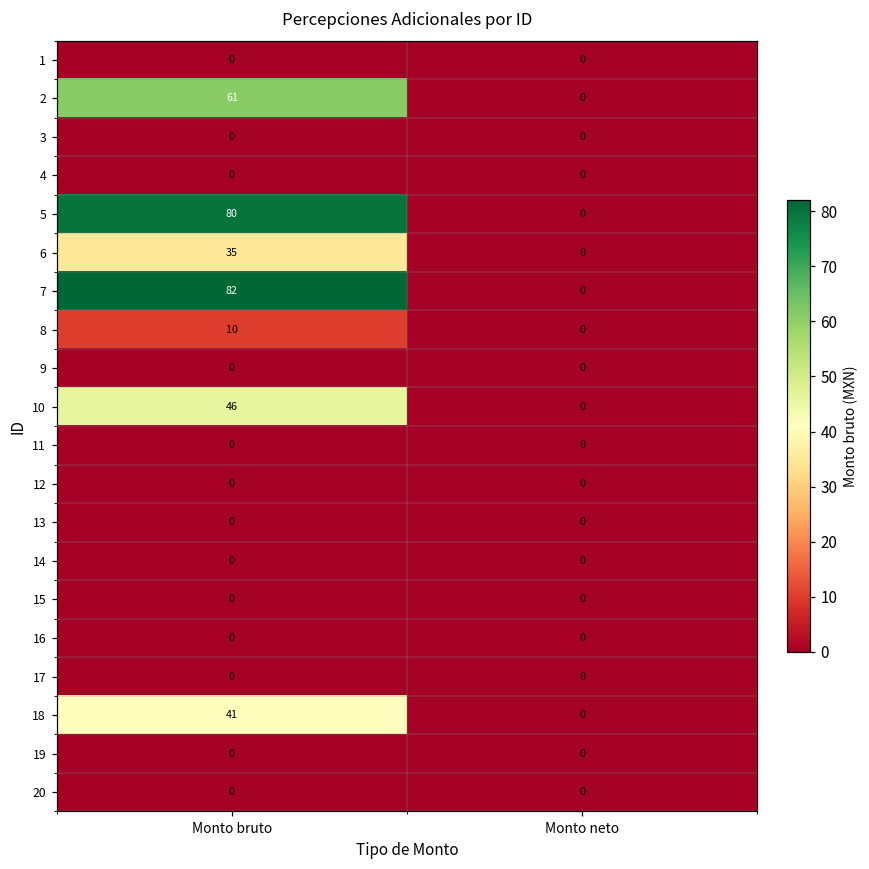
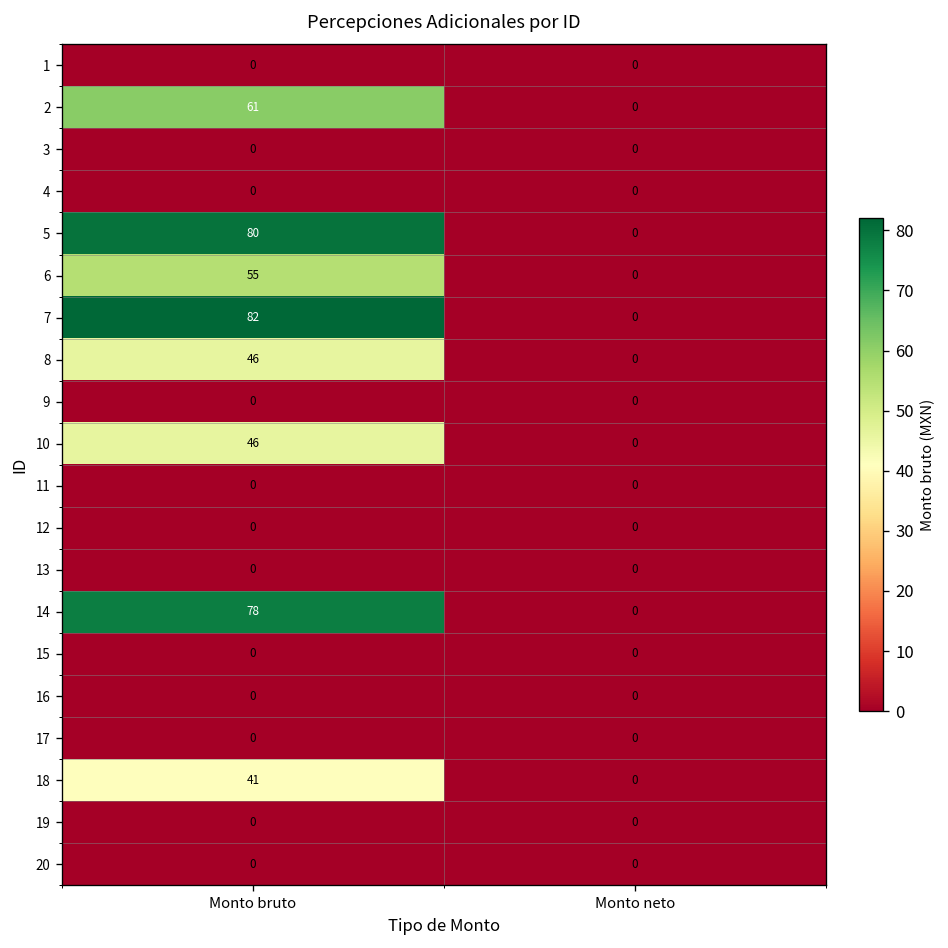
  {
    "1": {
      "Monto bruto": 0,
      "Monto neto": 0
    },
    "2": {
      "Monto bruto": 61,
      "Monto neto": 0
    },
    "3": {
      "Monto bruto": 0,
      "Monto neto": 0
    },
    "4": {
      "Monto bruto": 0,
      "Monto neto": 0
    },
    "5": {
      "Monto bruto": 80,
      "Monto neto": 0
    },
    "6": {
-     "Monto bruto": 35,
+     "Monto bruto": 55,
      "Monto neto": 0
    },
    "7": {
      "Monto bruto": 82,
      "Monto neto": 0
    },
    "8": {
-     "Monto bruto": 10,
+     "Monto bruto": 46,
      "Monto neto": 0
    },
    "9": {
      "Monto bruto": 0,
      "Monto neto": 0
    },
    "10": {
      "Monto bruto": 46,
      "Monto neto": 0
    },
    "11": {
      "Monto bruto": 0,
      "Monto neto": 0
    },
    "12": {
      "Monto bruto": 0,
      "Monto neto": 0
    },
    "13": {
      "Monto bruto": 0,
      "Monto neto": 0
    },
    "14": {
-     "Monto bruto": 0,
+     "Monto bruto": 78,
      "Monto neto": 0
    },
    "15": {
      "Monto bruto": 0,
      "Monto neto": 0
    },
    "16": {
      "Monto bruto": 0,
      "Monto neto": 0
    },
    "17": {
      "Monto bruto": 0,
      "Monto neto": 0
    },
    "18": {
      "Monto bruto": 41,
      "Monto neto": 0
    },
    "19": {
      "Monto bruto": 0,
      "Monto neto": 0
    },
    "20": {
      "Monto bruto": 0,
      "Monto neto": 0
    }
  }
